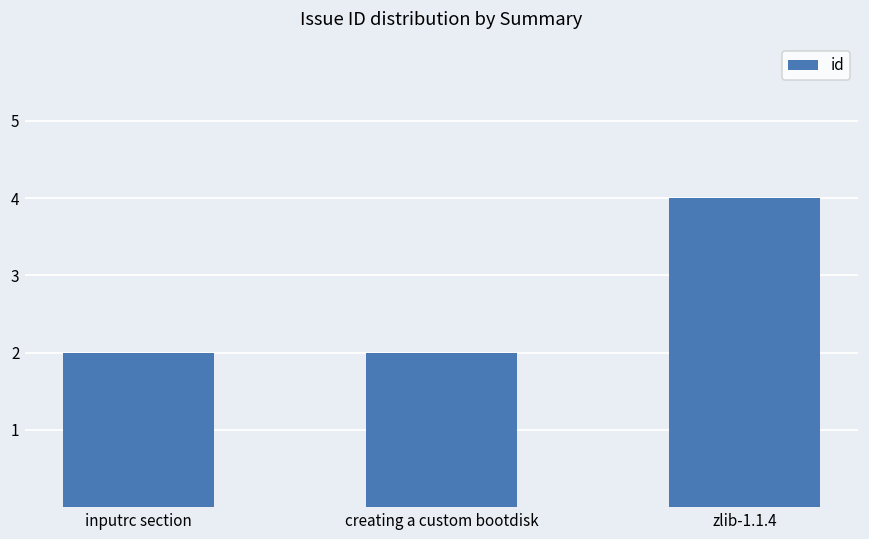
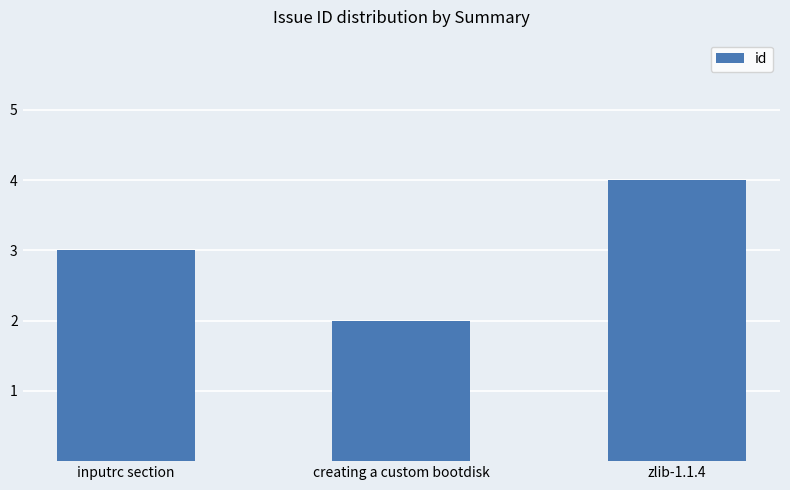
  {
-   "inputrc section": 2,
+   "inputrc section": 3,
    "creating a custom bootdisk": 2,
    "zlib-1.1.4": 4
  }
